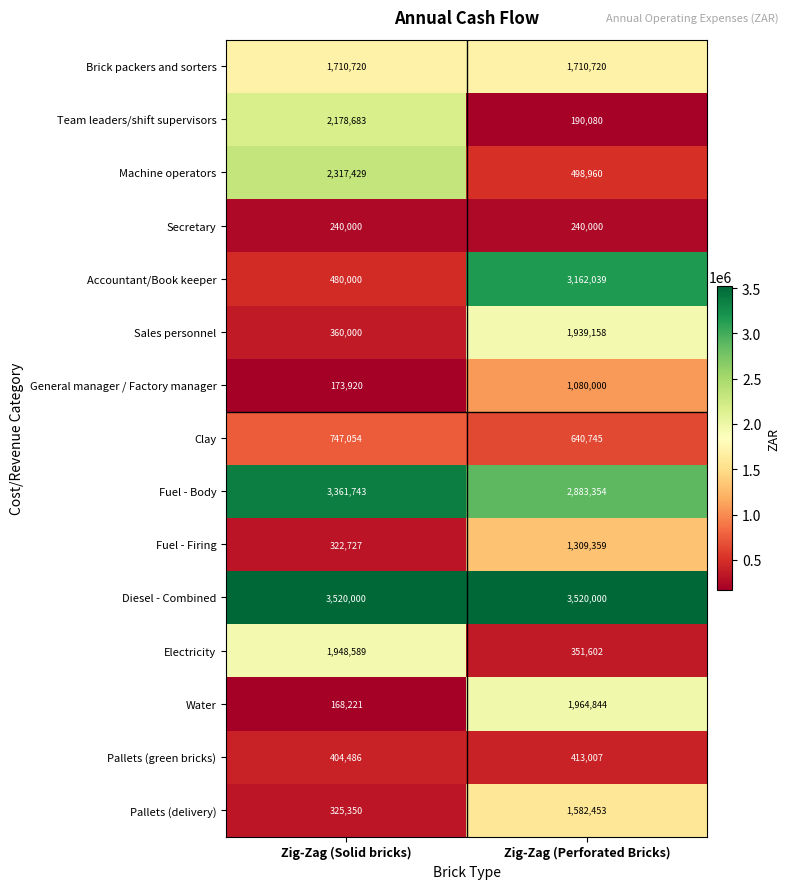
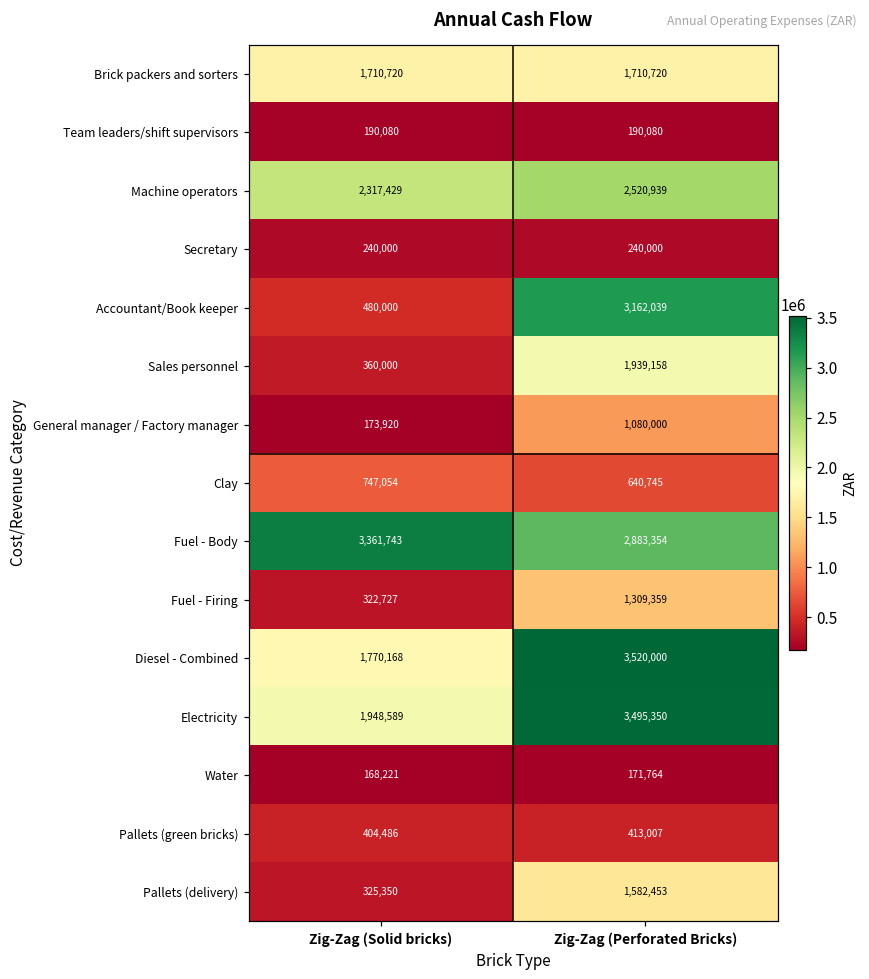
  {
    "Brick packers and sorters": {
      "Zig-Zag (Solid bricks)": "1,710,720",
      "Zig-Zag (Perforated Bricks)": "1,710,720"
    },
    "Team leaders/shift supervisors": {
-     "Zig-Zag (Solid bricks)": "2,178,683",
+     "Zig-Zag (Solid bricks)": "190,080",
      "Zig-Zag (Perforated Bricks)": "190,080"
    },
    "Machine operators": {
      "Zig-Zag (Solid bricks)": "2,317,429",
-     "Zig-Zag (Perforated Bricks)": "498,960"
+     "Zig-Zag (Perforated Bricks)": "2,520,939"
    },
    "Secretary": {
      "Zig-Zag (Solid bricks)": "240,000",
      "Zig-Zag (Perforated Bricks)": "240,000"
    },
    "Accountant/Book keeper": {
      "Zig-Zag (Solid bricks)": "480,000",
      "Zig-Zag (Perforated Bricks)": "3,162,039"
    },
    "Sales personnel": {
      "Zig-Zag (Solid bricks)": "360,000",
      "Zig-Zag (Perforated Bricks)": "1,939,158"
    },
    "General manager / Factory manager": {
      "Zig-Zag (Solid bricks)": "173,920",
      "Zig-Zag (Perforated Bricks)": "1,080,000"
    },
    "Clay": {
      "Zig-Zag (Solid bricks)": "747,054",
      "Zig-Zag (Perforated Bricks)": "640,745"
    },
    "Fuel - Body": {
      "Zig-Zag (Solid bricks)": "3,361,743",
      "Zig-Zag (Perforated Bricks)": "2,883,354"
    },
    "Fuel - Firing": {
      "Zig-Zag (Solid bricks)": "322,727",
      "Zig-Zag (Perforated Bricks)": "1,309,359"
    },
    "Diesel - Combined": {
-     "Zig-Zag (Solid bricks)": "3,520,000",
+     "Zig-Zag (Solid bricks)": "1,770,168",
      "Zig-Zag (Perforated Bricks)": "3,520,000"
    },
    "Electricity": {
      "Zig-Zag (Solid bricks)": "1,948,589",
-     "Zig-Zag (Perforated Bricks)": "351,602"
+     "Zig-Zag (Perforated Bricks)": "3,495,350"
    },
    "Water": {
      "Zig-Zag (Solid bricks)": "168,221",
-     "Zig-Zag (Perforated Bricks)": "1,964,844"
+     "Zig-Zag (Perforated Bricks)": "171,764"
    },
    "Pallets (green bricks)": {
      "Zig-Zag (Solid bricks)": "404,486",
      "Zig-Zag (Perforated Bricks)": "413,007"
    },
    "Pallets (delivery)": {
      "Zig-Zag (Solid bricks)": "325,350",
      "Zig-Zag (Perforated Bricks)": "1,582,453"
    }
  }
